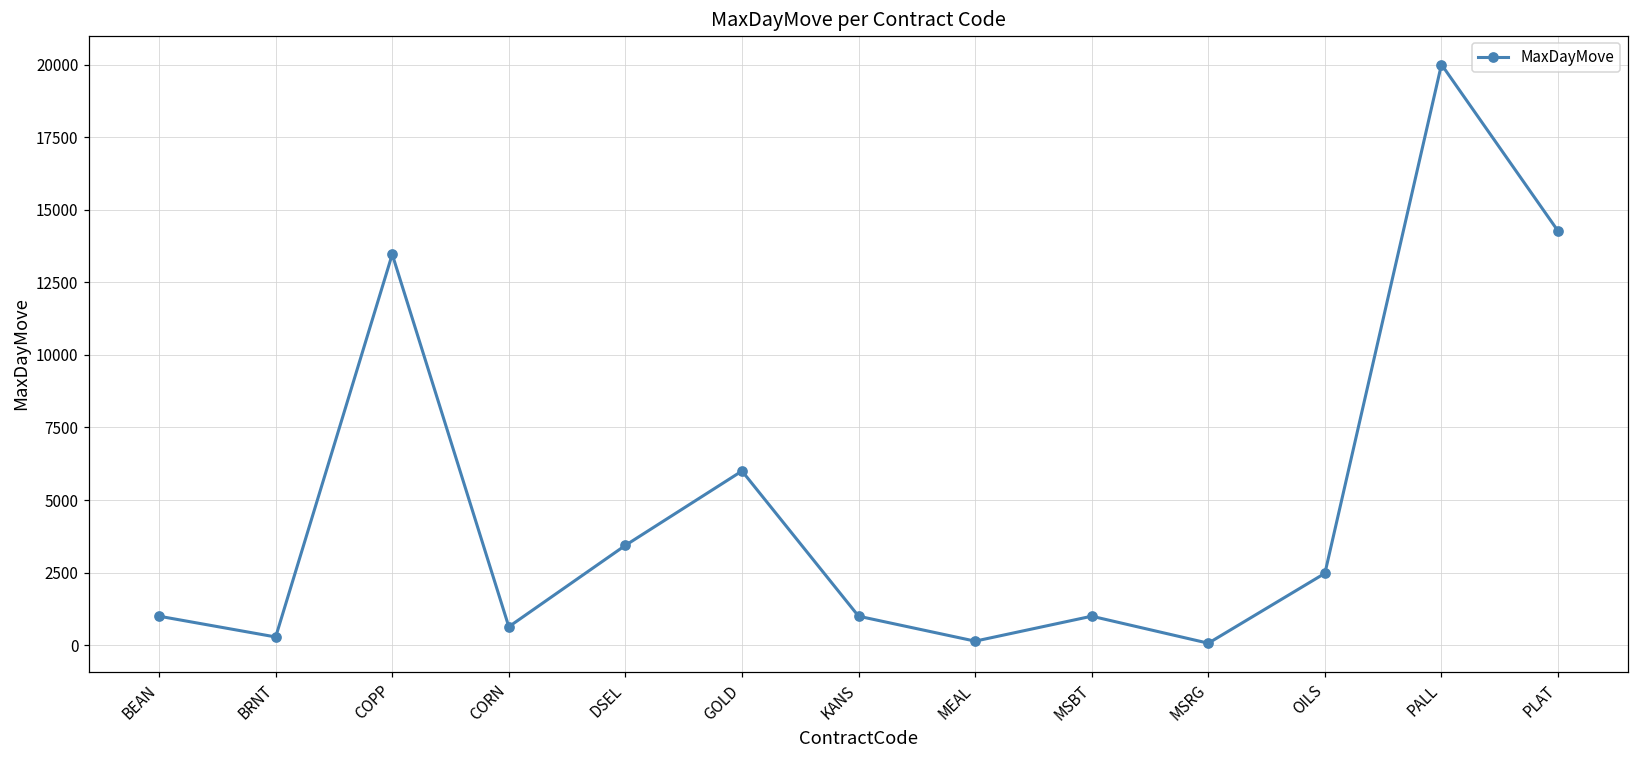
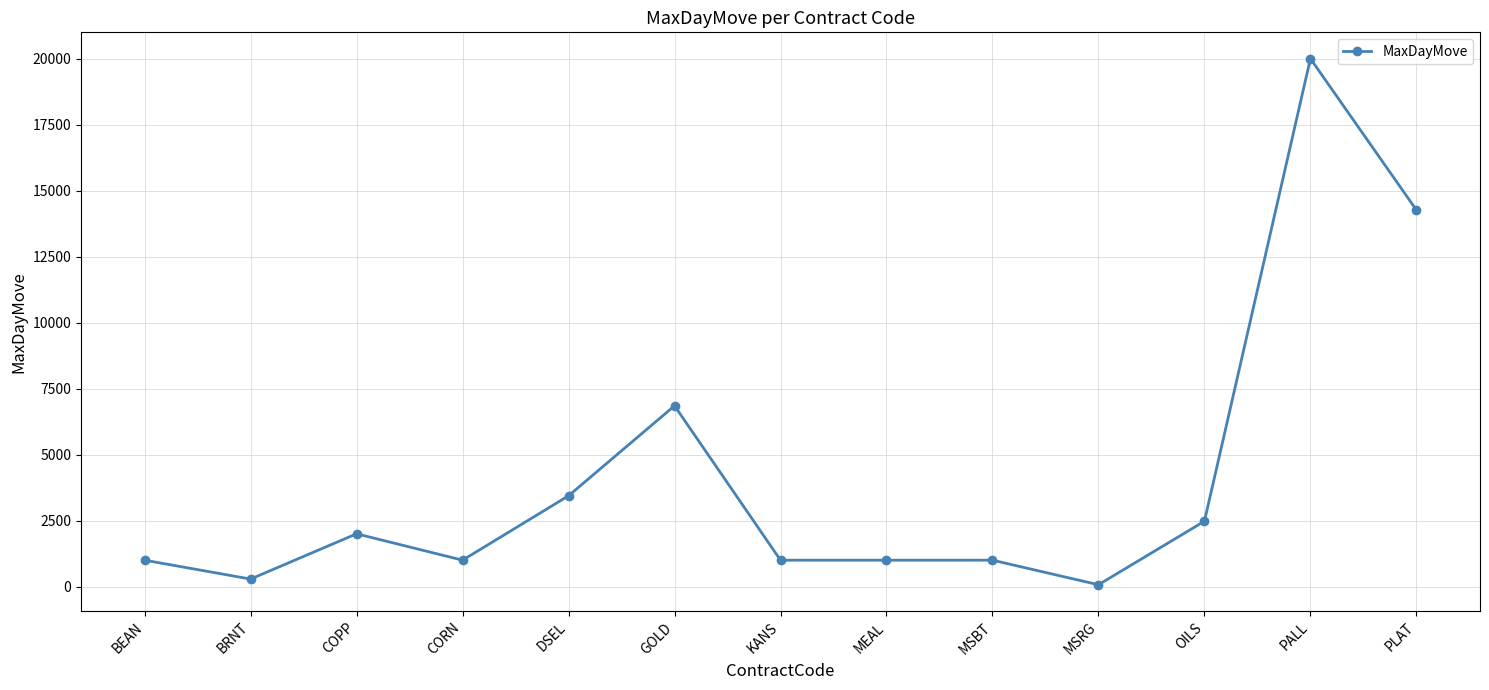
  {
    "BEAN": 1000,
    "BRNT": 300,
-   "COPP": 13500,
-   "CORN": 600,
+   "COPP": 2000,
+   "CORN": 1000,
    "DSEL": 3400,
-   "GOLD": 6000,
+   "GOLD": 6800,
    "KANS": 1000,
-   "MEAL": 100,
+   "MEAL": 1000,
    "MSBT": 1000,
    "MSRG": 100,
    "OILS": 2500,
    "PALL": 20000,
    "PLAT": 14300
  }
